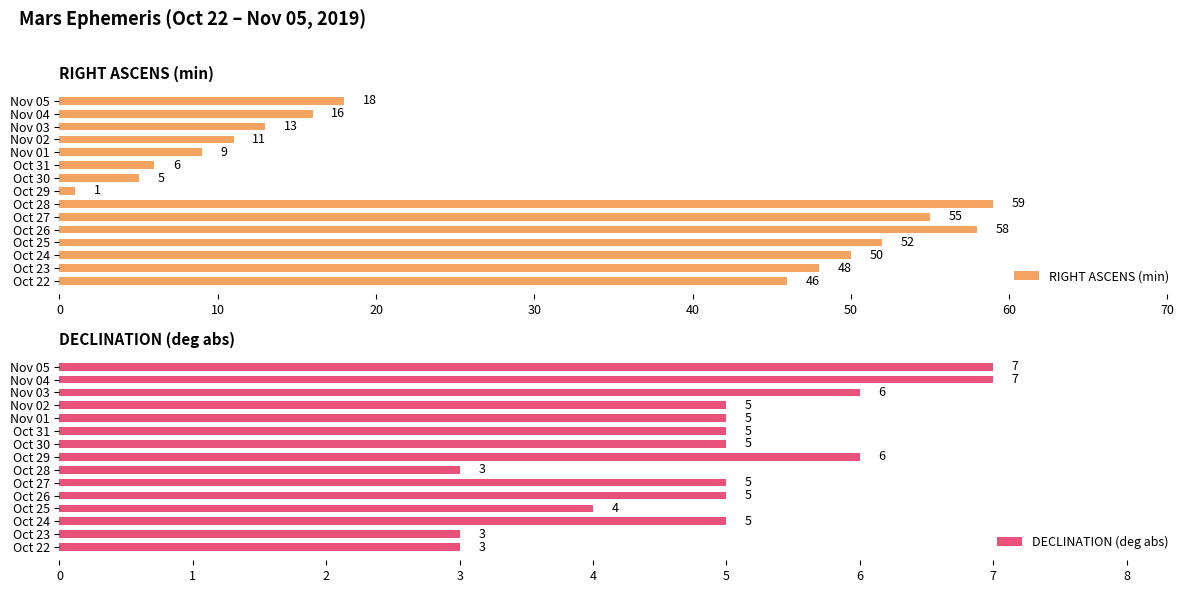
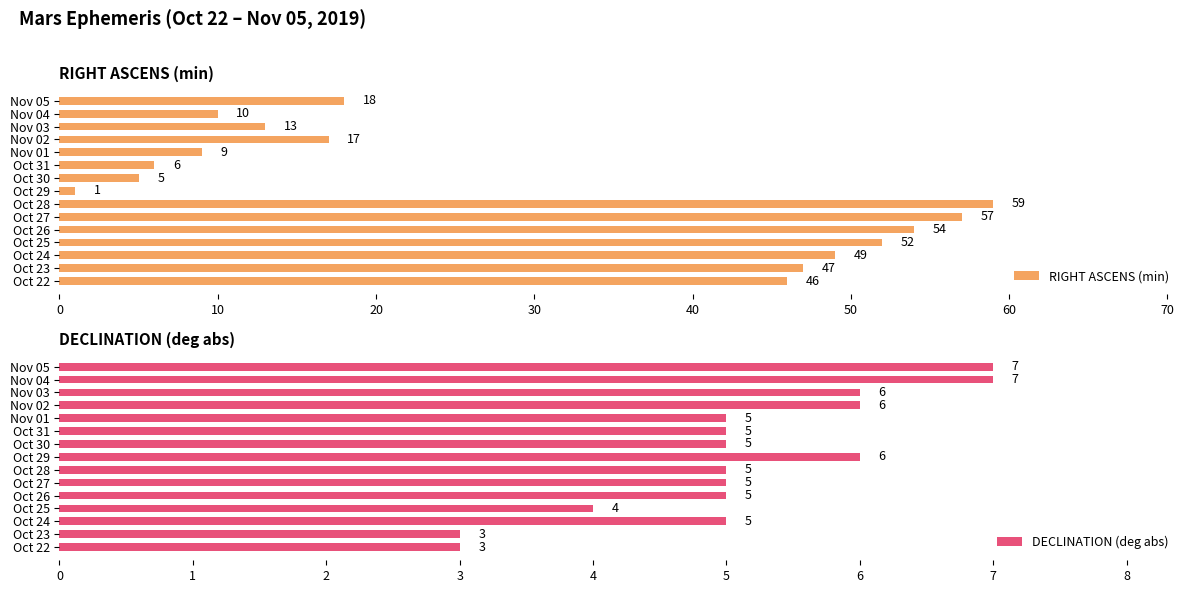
  {
    "RIGHT ASCENS (min)": {
      "Nov 05": 18,
-     "Nov 04": 16,
+     "Nov 04": 10,
      "Nov 03": 13,
-     "Nov 02": 11,
+     "Nov 02": 17,
      "Nov 01": 9,
      "Oct 31": 6,
      "Oct 30": 5,
      "Oct 29": 1,
      "Oct 28": 59,
-     "Oct 27": 55,
-     "Oct 26": 58,
+     "Oct 27": 57,
+     "Oct 26": 54,
      "Oct 25": 52,
-     "Oct 24": 50,
-     "Oct 23": 48,
+     "Oct 24": 49,
+     "Oct 23": 47,
      "Oct 22": 46
    },
    "DECLINATION (deg abs)": {
      "Nov 05": 7,
      "Nov 04": 7,
      "Nov 03": 6,
-     "Nov 02": 5,
+     "Nov 02": 6,
      "Nov 01": 5,
      "Oct 31": 5,
      "Oct 30": 5,
      "Oct 29": 6,
-     "Oct 28": 3,
+     "Oct 28": 5,
      "Oct 27": 5,
      "Oct 26": 5,
      "Oct 25": 4,
      "Oct 24": 5,
      "Oct 23": 3,
      "Oct 22": 3
    }
  }
